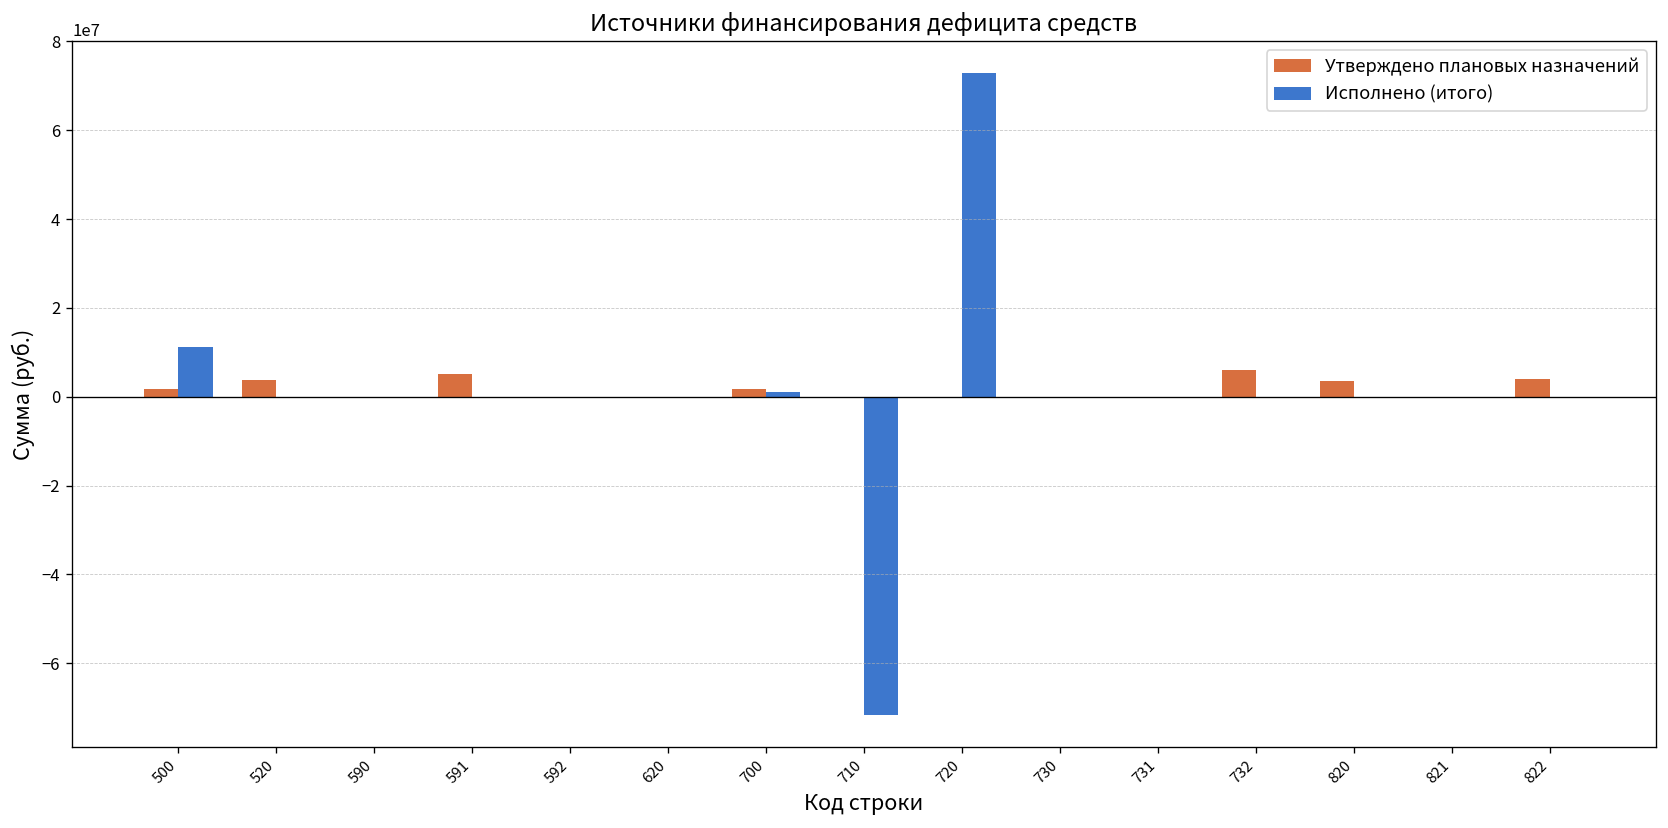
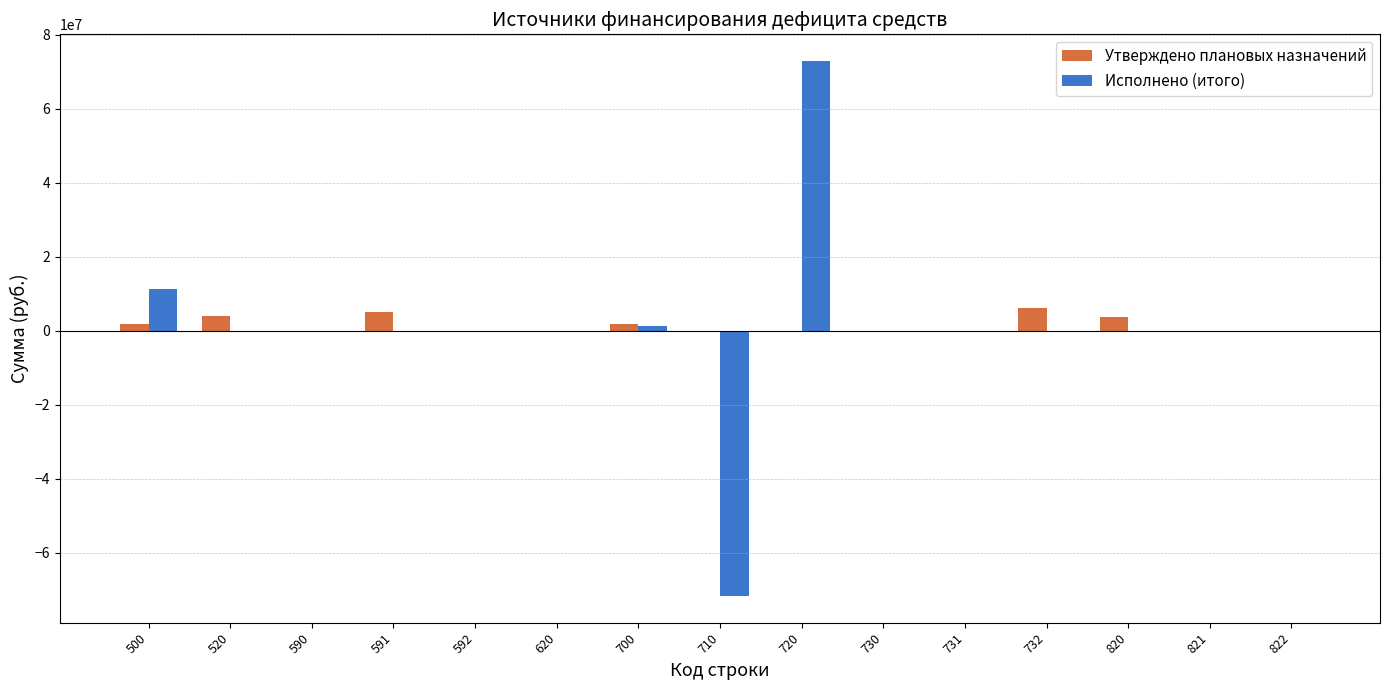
  {
    "Утверждено плановых назначений": {
      "500": 2000000,
      "520": 4000000,
      "590": 0,
      "591": 5000000,
      "592": 0,
      "620": 0,
      "700": 2000000,
      "710": 0,
      "720": 0,
      "730": 0,
      "731": 0,
      "732": 6000000,
      "820": 4000000,
      "821": 0,
-     "822": 4000000
+     "822": 0
    },
    "Исполнено (итого)": {
      "500": 11000000,
      "520": 0,
      "592": 0,
      "620": 0,
      "700": 1000000,
      "710": -72000000,
      "720": 73000000,
      "730": 0,
      "820": 0,
      "821": 0,
      "822": 0
    }
  }
